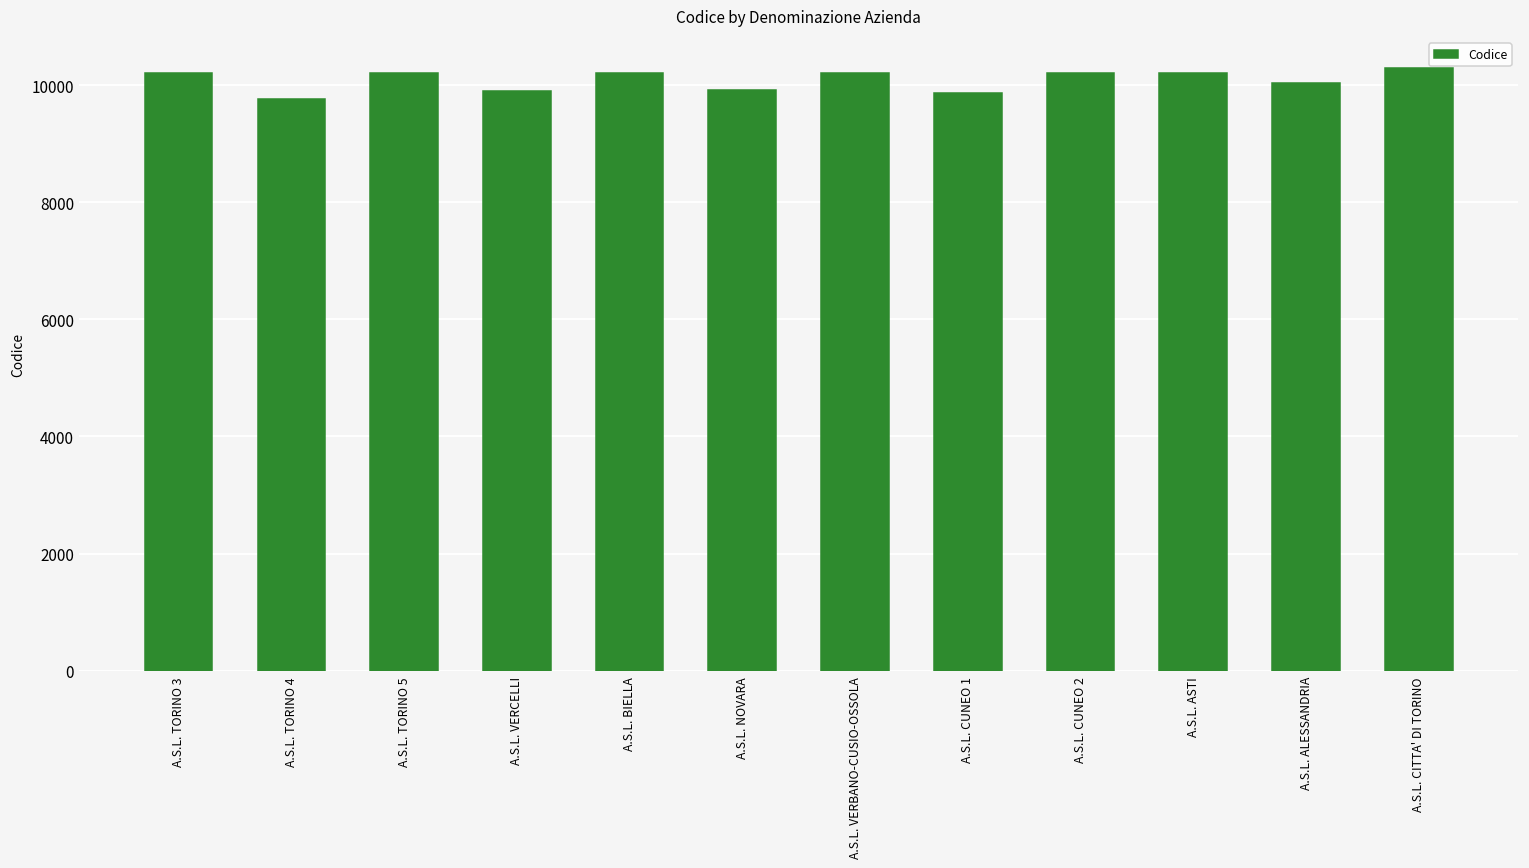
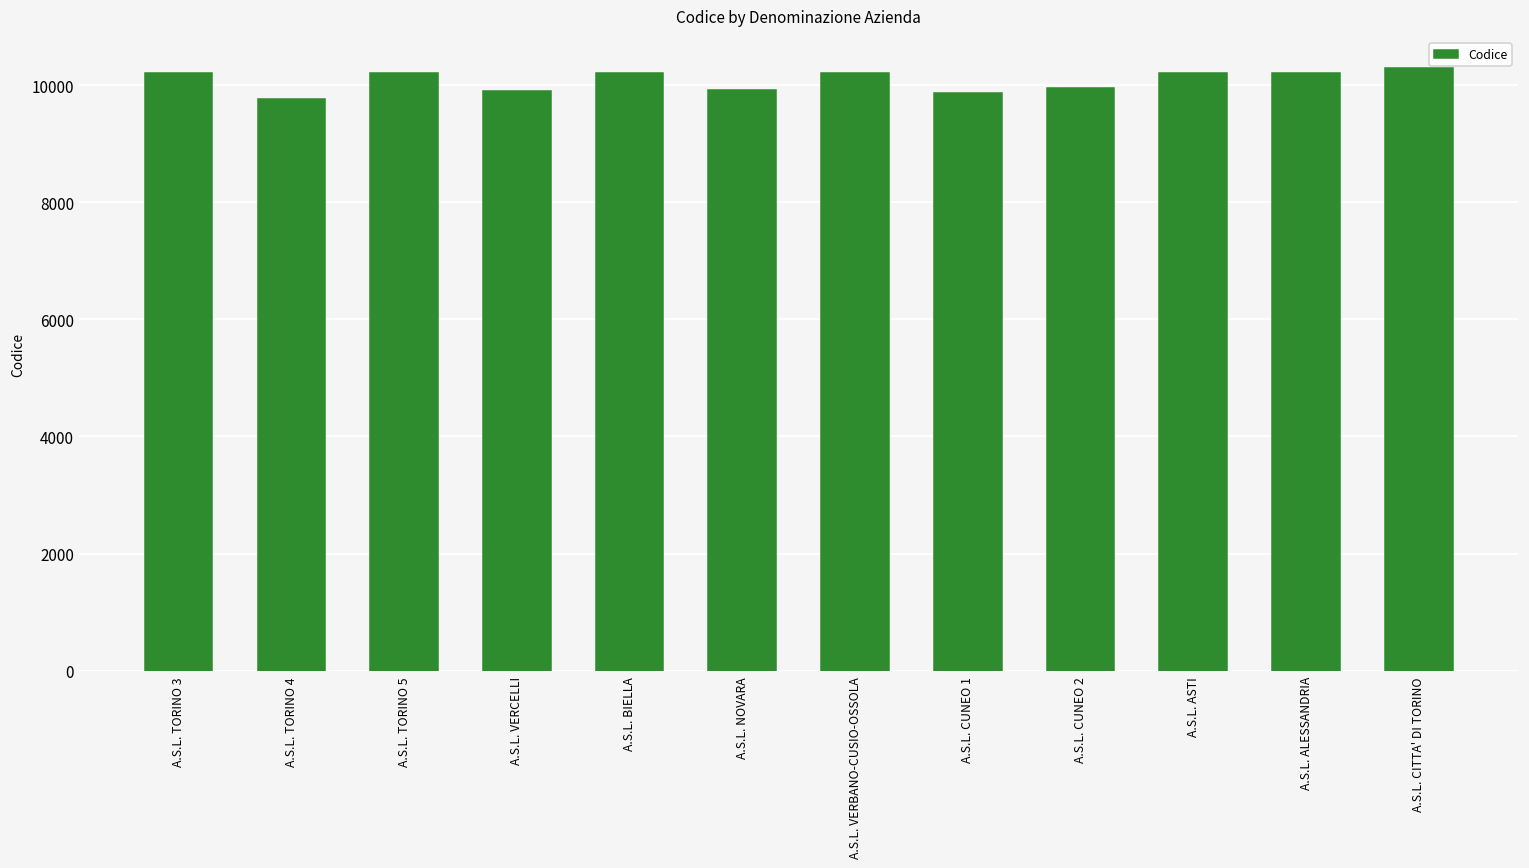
  {
    "A.S.L. TORINO 3": 10200,
    "A.S.L. TORINO 4": 9800,
    "A.S.L. TORINO 5": 10200,
    "A.S.L. VERCELLI": 9900,
    "A.S.L. BIELLA": 10200,
    "A.S.L. NOVARA": 9900,
    "A.S.L. VERBANO-CUSIO-OSSOLA": 10200,
    "A.S.L. CUNEO 1": 9900,
-   "A.S.L. CUNEO 2": 10200,
+   "A.S.L. CUNEO 2": 10000,
    "A.S.L. ASTI": 10200,
-   "A.S.L. ALESSANDRIA": 10000,
+   "A.S.L. ALESSANDRIA": 10200,
    "A.S.L. CITTA' DI TORINO": 10300
  }
